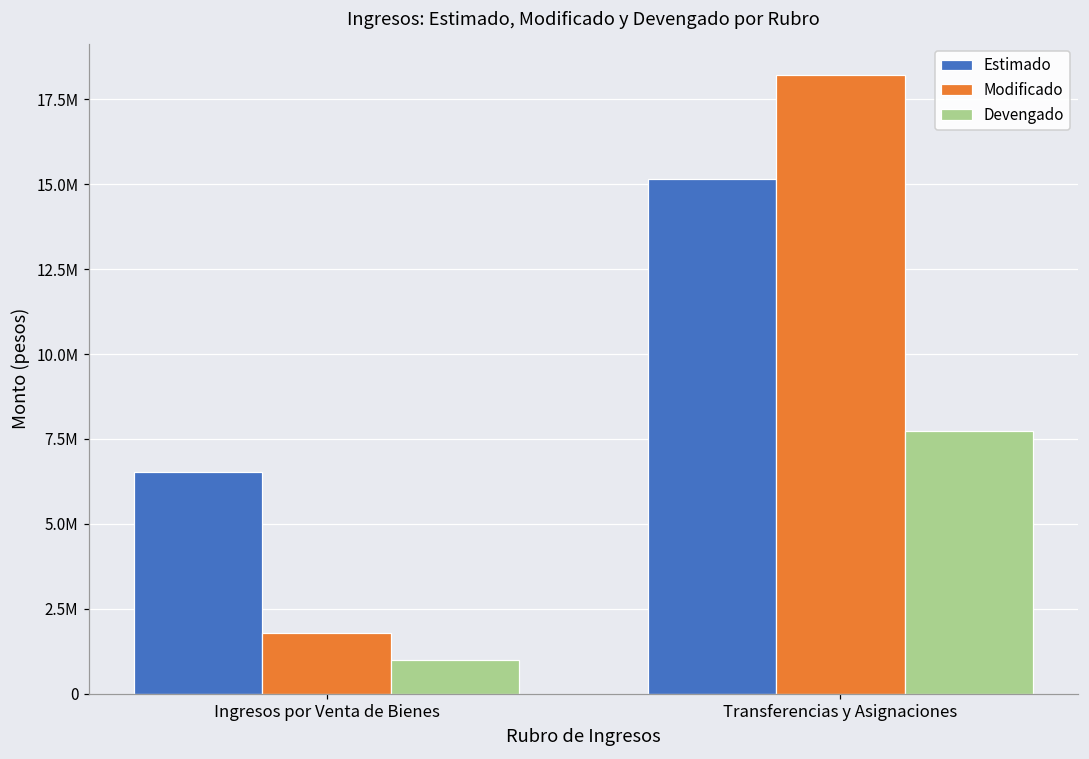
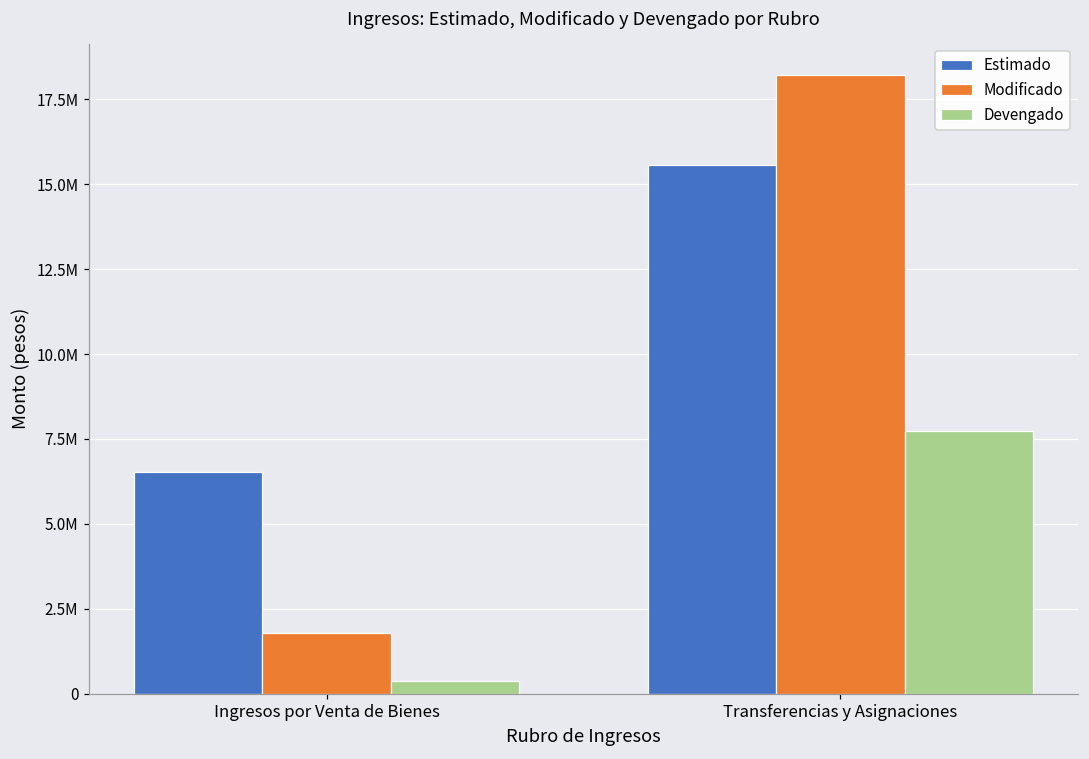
  {
    "Estimado": {
      "Ingresos por Venta de Bienes": 6500000,
-     "Transferencias y Asignaciones": 15100000
+     "Transferencias y Asignaciones": 15600000
    },
    "Modificado": {
      "Ingresos por Venta de Bienes": 1800000,
      "Transferencias y Asignaciones": 18200000
    },
    "Devengado": {
-     "Ingresos por Venta de Bienes": 1000000,
+     "Ingresos por Venta de Bienes": 400000,
      "Transferencias y Asignaciones": 7700000
    }
  }
